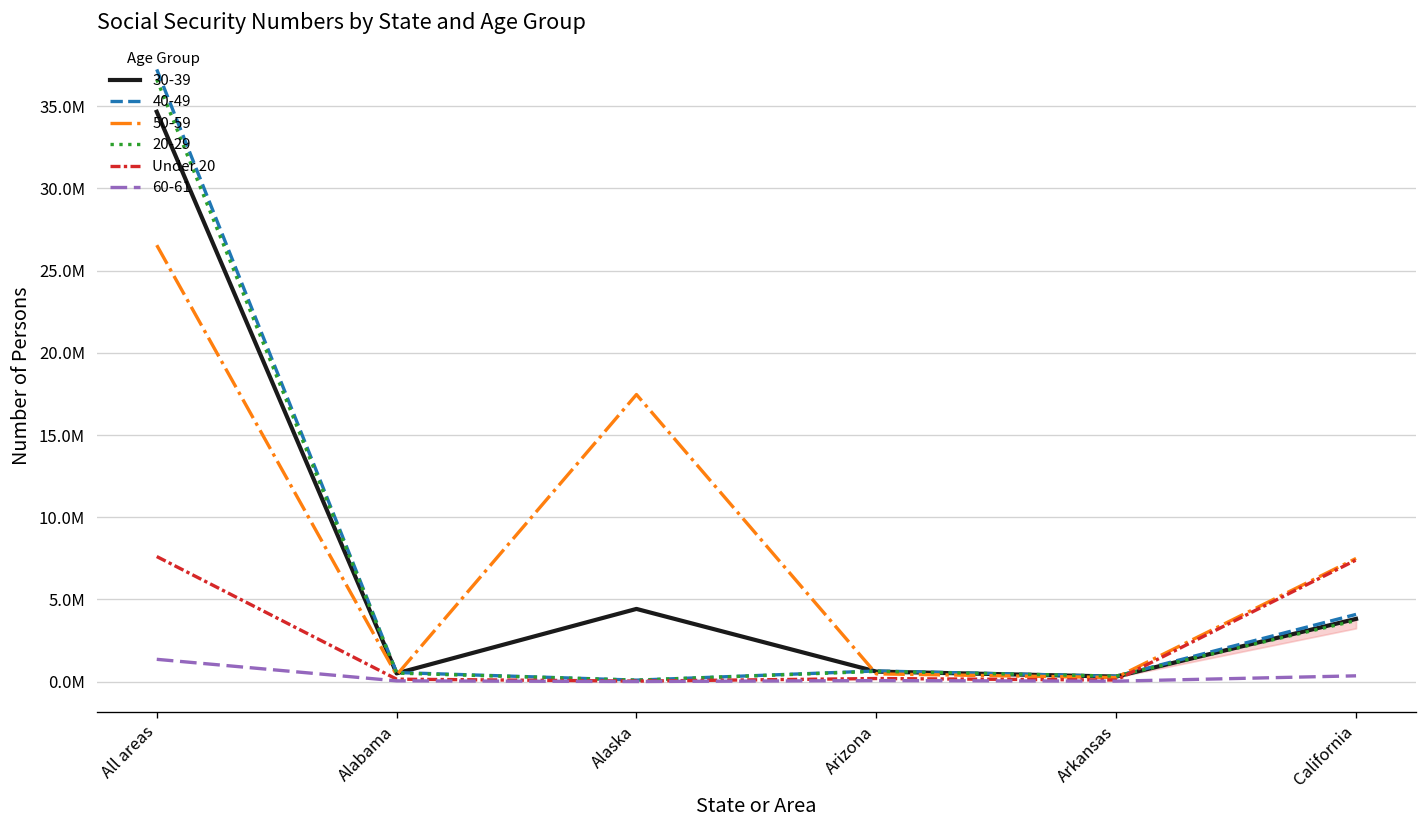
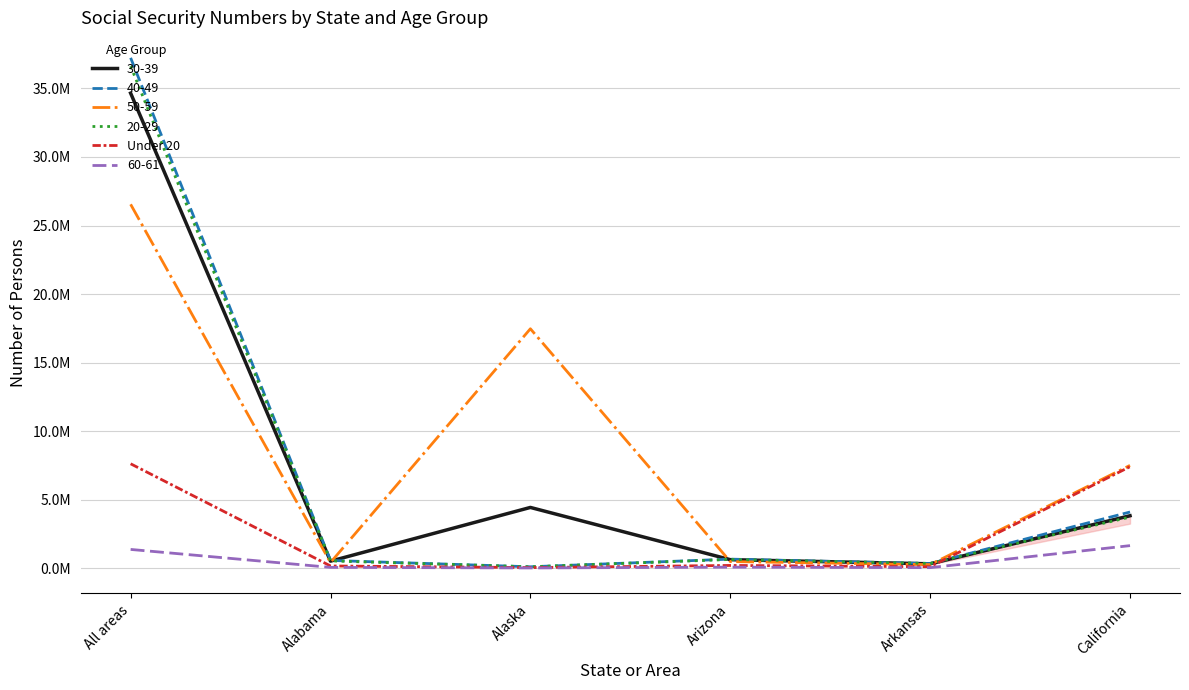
  {
    "30-39": {
      "All areas": 34700000,
      "Alaska": 4400000
    },
    "40-49": {
      "All areas": 37200000,
      "California": 4100000
    },
    "50-59": {
      "All areas": 26500000,
      "Alaska": 17500000
    },
    "20-29": {
      "All areas": 36600000
    },
    "Under 20": {
      "All areas": 7600000
    },
    "60-61": {
      "All areas": 1400000,
-     "California": 400000
+     "California": 1600000
    }
  }
